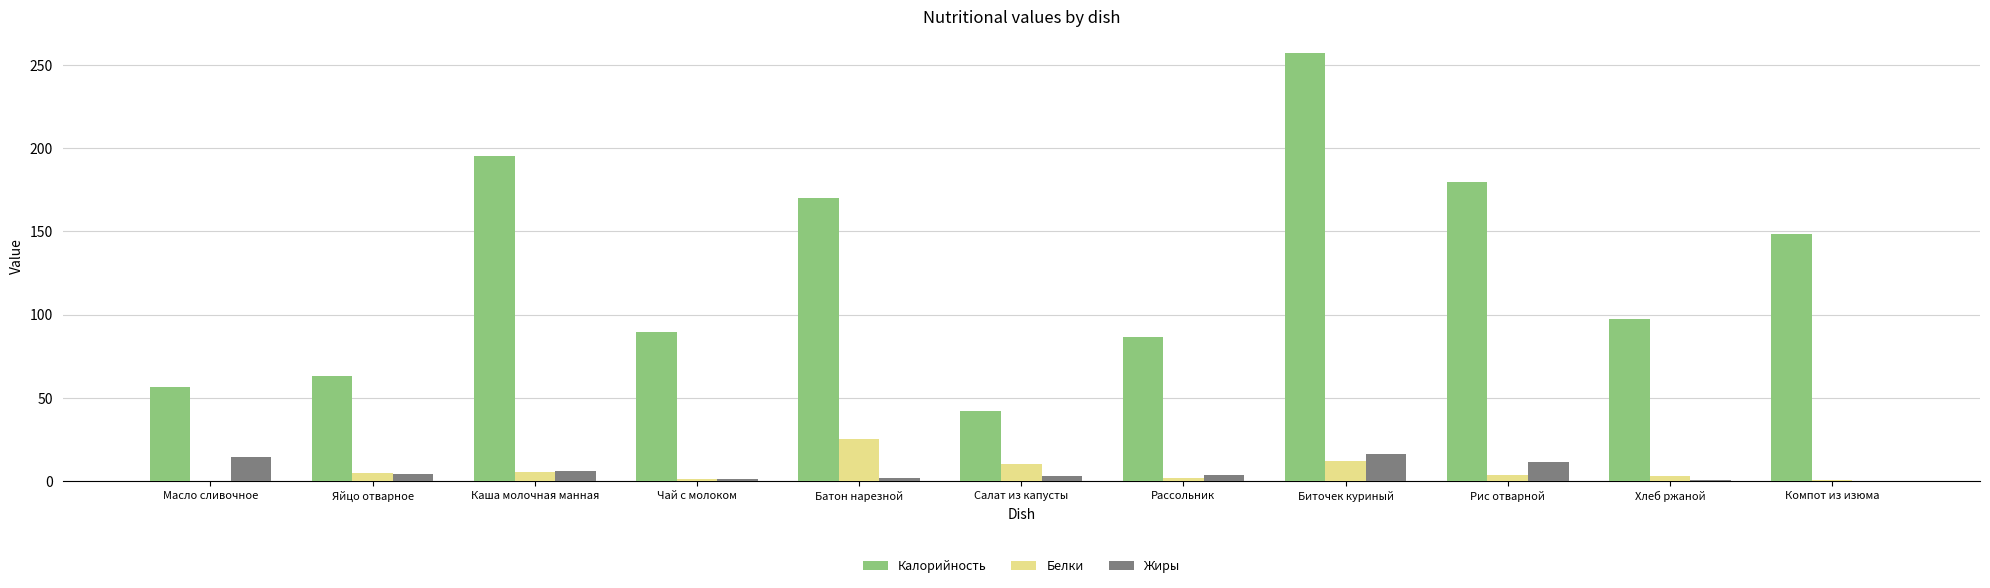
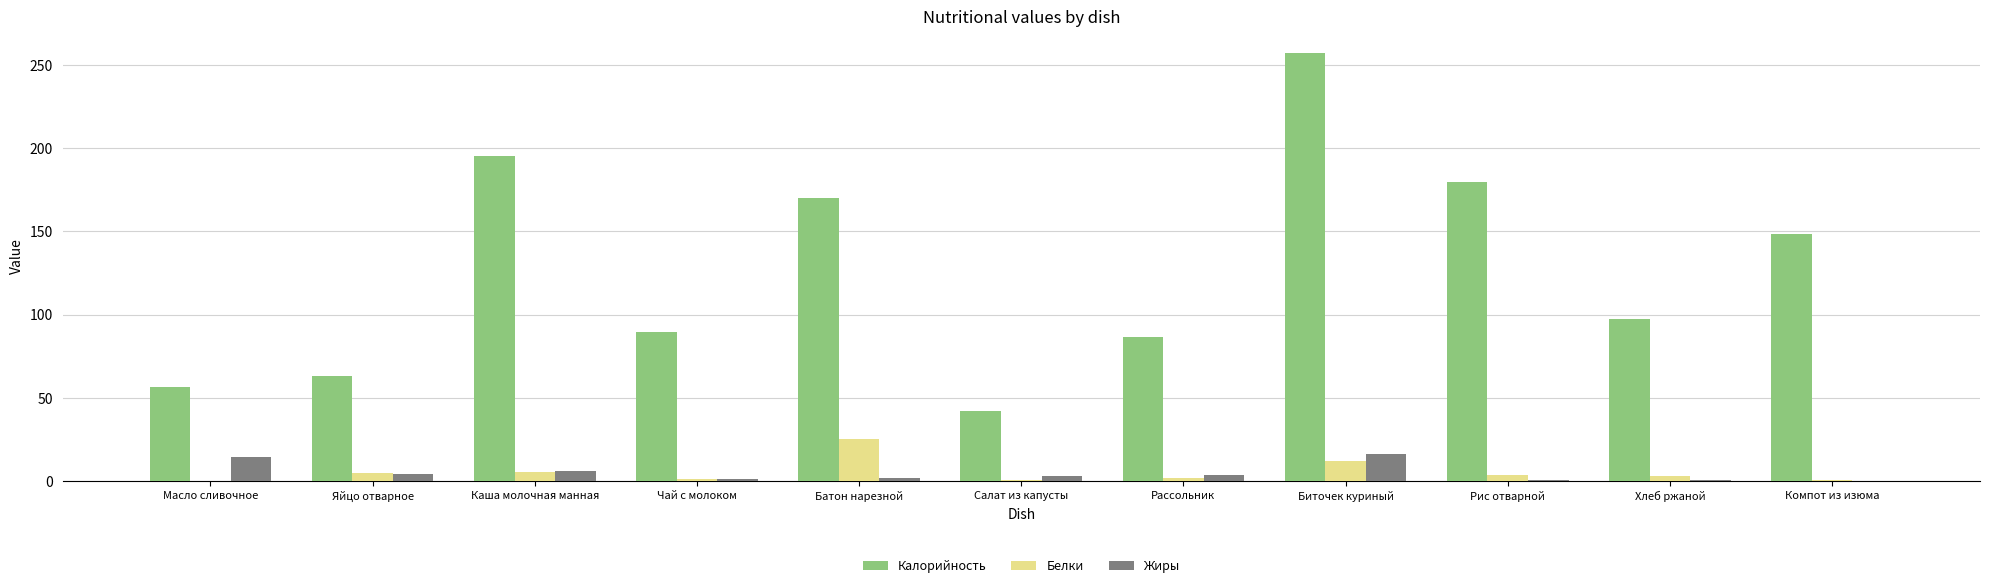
  {
    "Калорийность": {
      "Масло сливочное": 57,
      "Яйцо отварное": 63,
      "Каша молочная манная": 195,
      "Чай с молоком": 90,
      "Батон нарезной": 170,
      "Салат из капусты": 42,
      "Рассольник": 87,
      "Биточек куриный": 257,
      "Рис отварной": 180,
      "Хлеб ржаной": 97,
      "Компот из изюма": 148
    },
    "Белки": {
      "Яйцо отварное": 5,
      "Каша молочная манная": 6,
      "Батон нарезной": 25,
-     "Салат из капусты": 10,
+     "Салат из капусты": 1,
      "Рассольник": 2,
      "Биточек куриный": 12,
      "Рис отварной": 4,
      "Хлеб ржаной": 3
    },
    "Жиры": {
      "Масло сливочное": 15,
      "Яйцо отварное": 5,
      "Каша молочная манная": 6,
      "Чай с молоком": 2,
      "Батон нарезной": 2,
      "Салат из капусты": 3,
      "Рассольник": 4,
      "Биточек куриный": 16,
-     "Рис отварной": 11
+     "Рис отварной": 1
    }
  }
